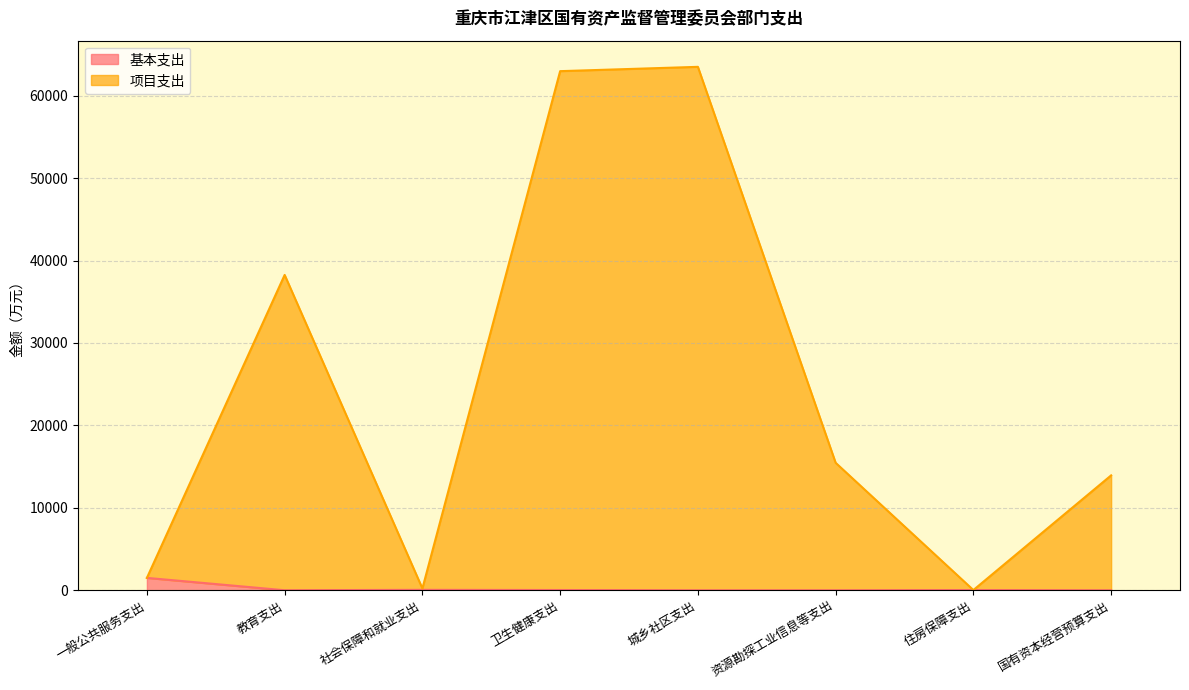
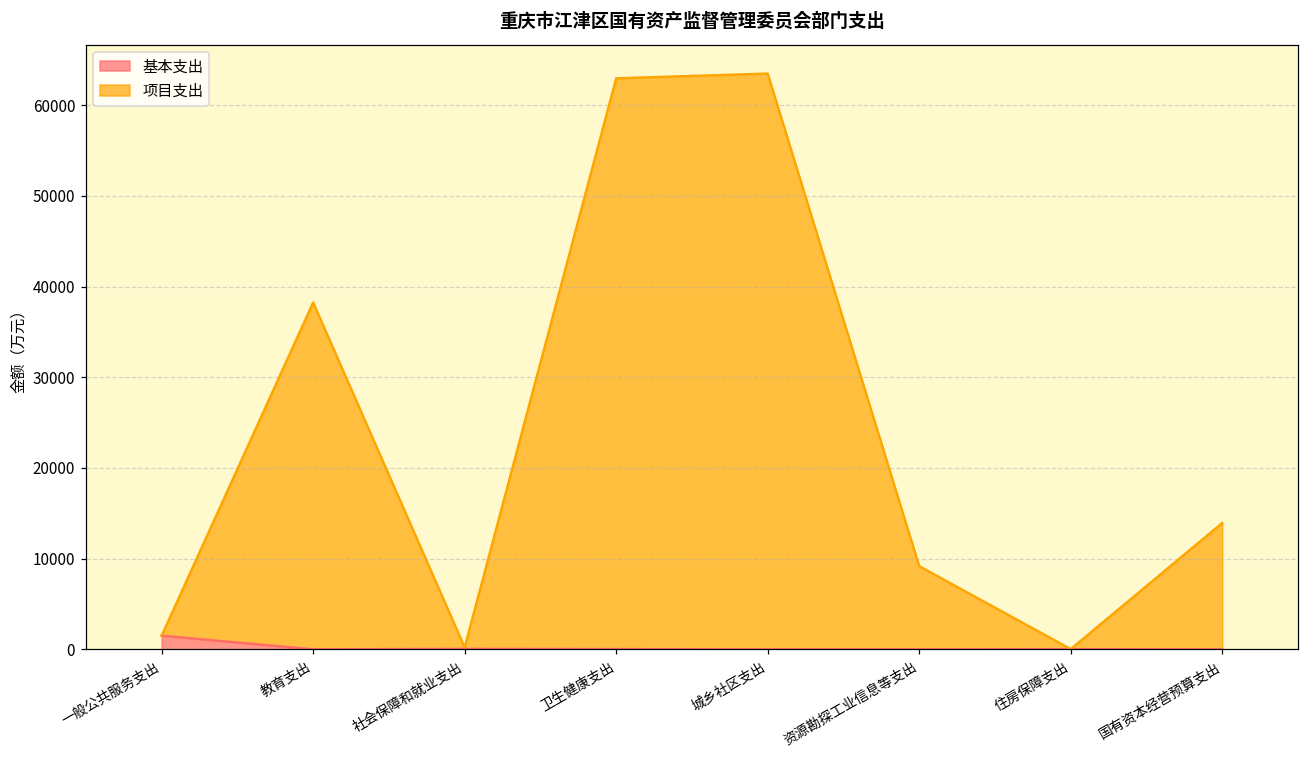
  {
    "基本支出": {
      "教育支出": 0,
      "卫生健康支出": 0,
      "城乡社区支出": 0,
      "资源勘探工业信息等支出": 0,
      "国有资本经营预算支出": 0
    },
    "项目支出": {
      "教育支出": 38000,
      "卫生健康支出": 63000,
      "城乡社区支出": 64000,
-     "资源勘探工业信息等支出": 15000,
+     "资源勘探工业信息等支出": 9000,
      "国有资本经营预算支出": 14000
    }
  }
